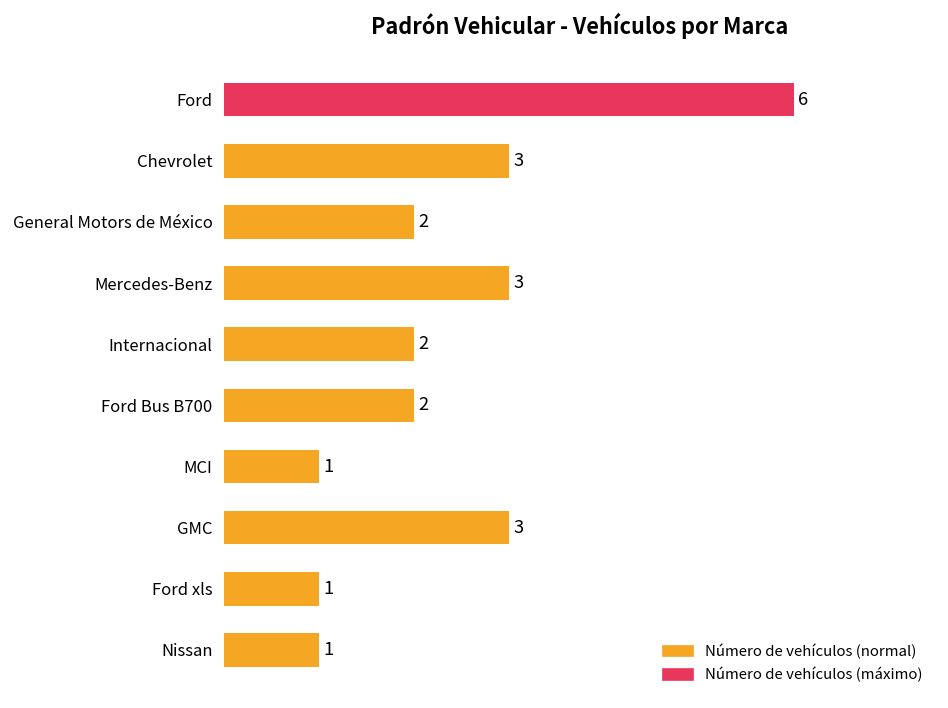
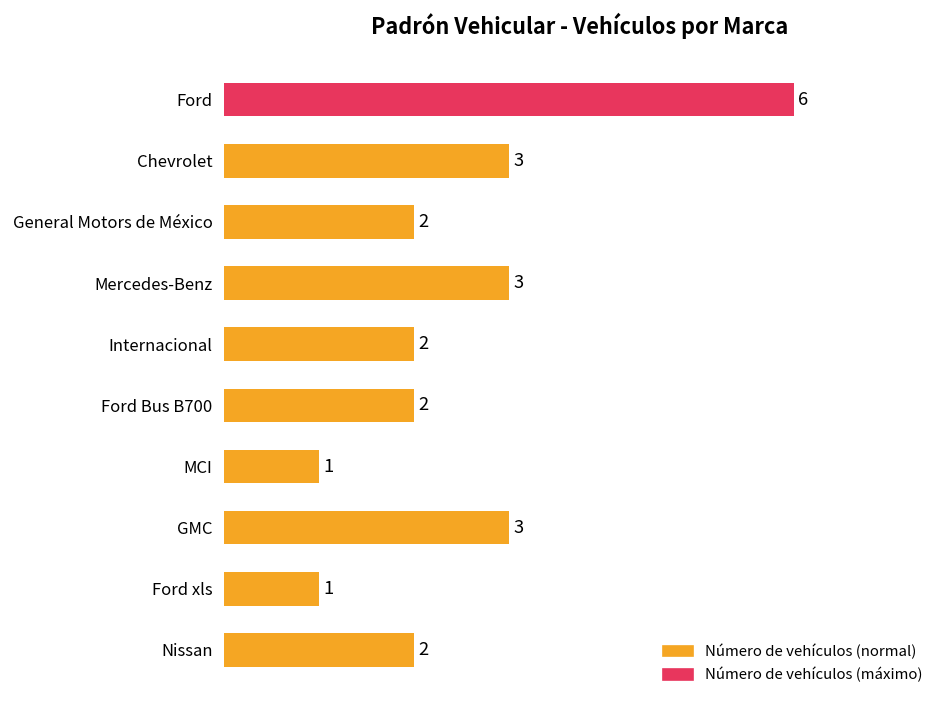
  {
    "Ford": 6,
    "Chevrolet": 3,
    "General Motors de México": 2,
    "Mercedes-Benz": 3,
    "Internacional": 2,
    "Ford Bus B700": 2,
    "MCI": 1,
    "GMC": 3,
    "Ford xls": 1,
-   "Nissan": 1
+   "Nissan": 2
  }
